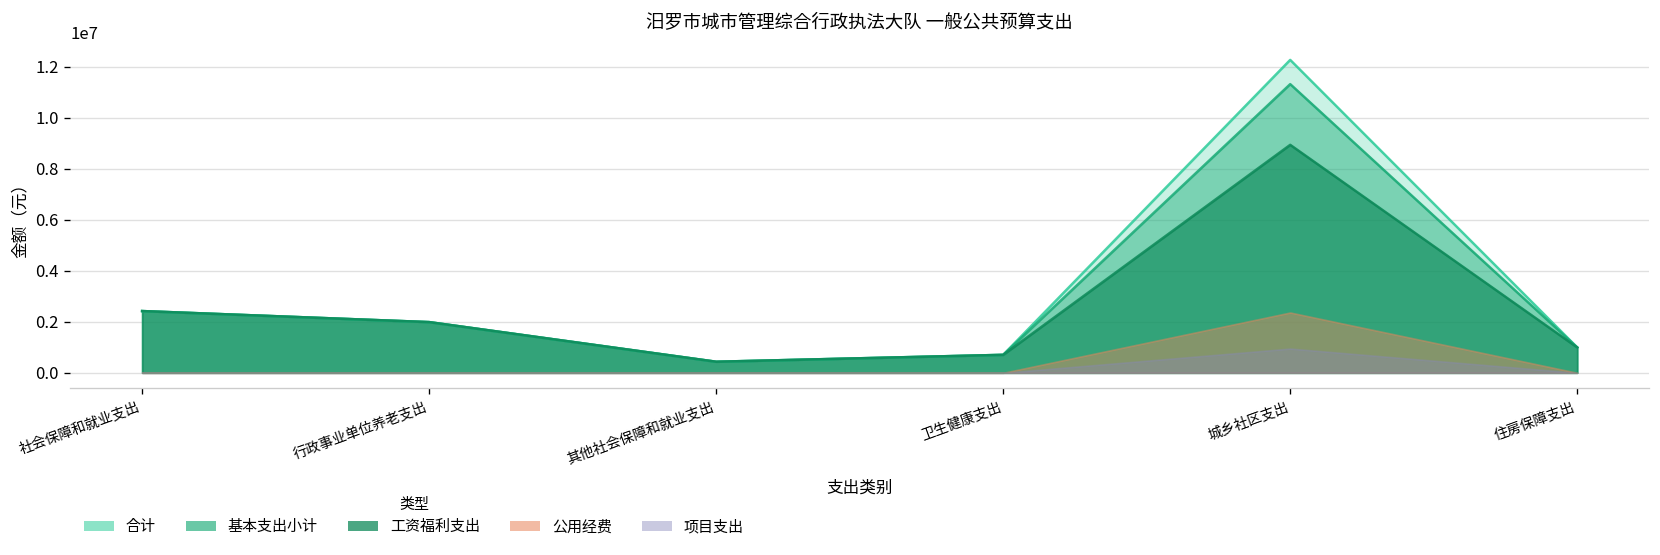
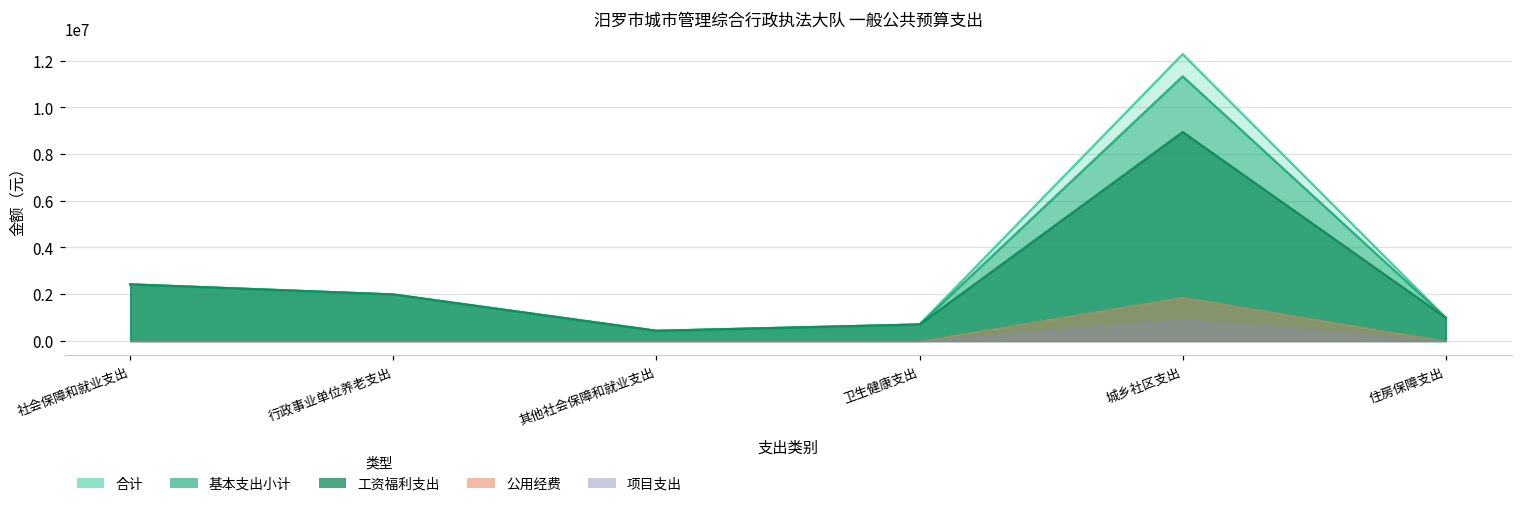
  {
    "公用经费": {
-     "城乡社区支出": 2400000
+     "城乡社区支出": 1900000
    }
  }
